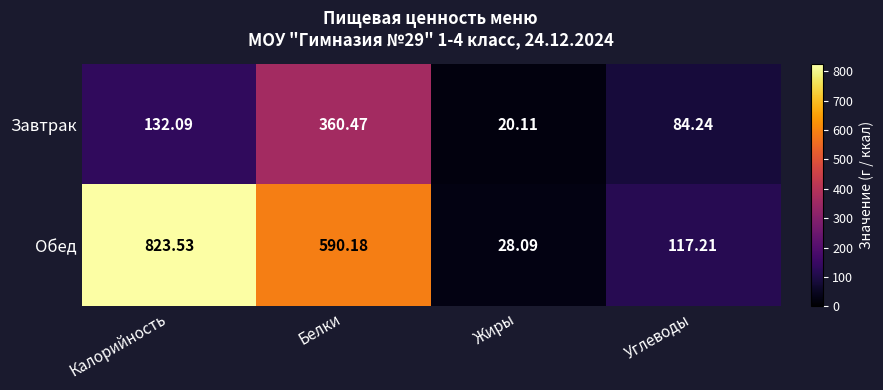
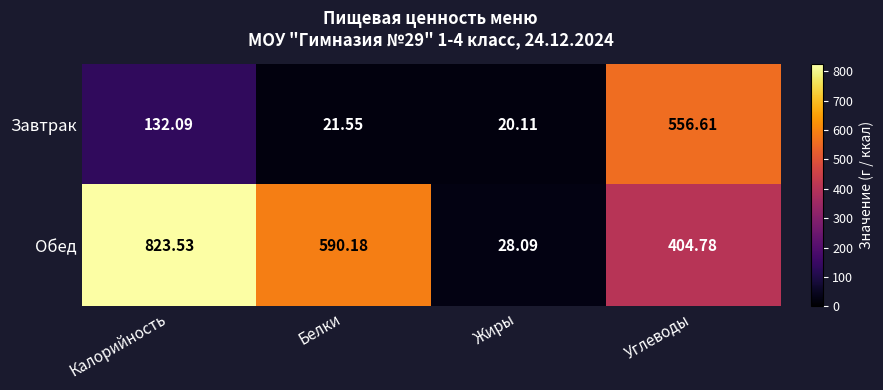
  {
    "Завтрак": {
      "Калорийность": 132.09,
-     "Белки": 360.47,
+     "Белки": 21.55,
      "Жиры": 20.11,
-     "Углеводы": 84.24
+     "Углеводы": 556.61
    },
    "Обед": {
      "Калорийность": 823.53,
      "Белки": 590.18,
      "Жиры": 28.09,
-     "Углеводы": 117.21
+     "Углеводы": 404.78
    }
  }
